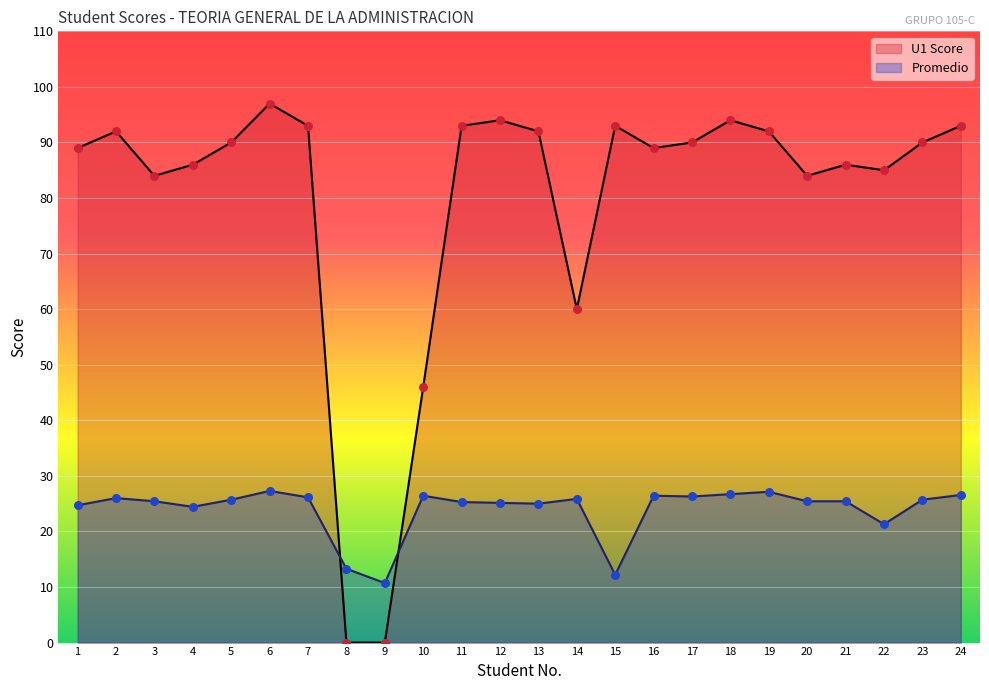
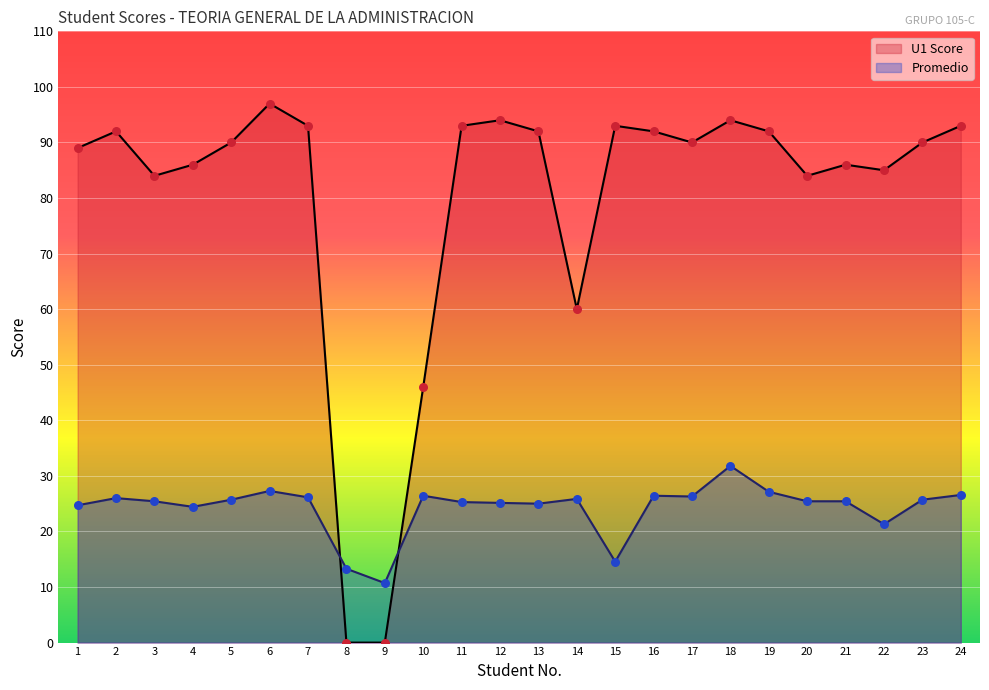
  {
    "U1 Score": {
      "1": 89,
      "2": 92,
      "3": 84,
      "4": 86,
      "5": 90,
      "6": 97,
      "7": 93,
      "8": 0,
      "9": 0,
      "10": 46,
      "11": 93,
      "12": 94,
      "13": 92,
      "14": 60,
      "15": 93,
-     "16": 89,
+     "16": 92,
      "17": 90,
      "18": 94,
      "19": 92,
      "20": 84,
      "21": 86,
      "22": 85,
      "23": 90,
      "24": 93
    },
    "Promedio": {
      "1": 25,
      "2": 26,
      "3": 25,
      "4": 24,
      "5": 26,
      "6": 27,
      "7": 26,
      "8": 13,
      "9": 11,
      "10": 26,
      "11": 25,
      "12": 25,
      "13": 25,
      "14": 26,
-     "15": 12,
+     "15": 15,
      "16": 26,
      "17": 26,
-     "18": 27,
+     "18": 32,
      "19": 27,
      "20": 25,
      "21": 25,
      "22": 21,
      "23": 26,
      "24": 27
    }
  }
